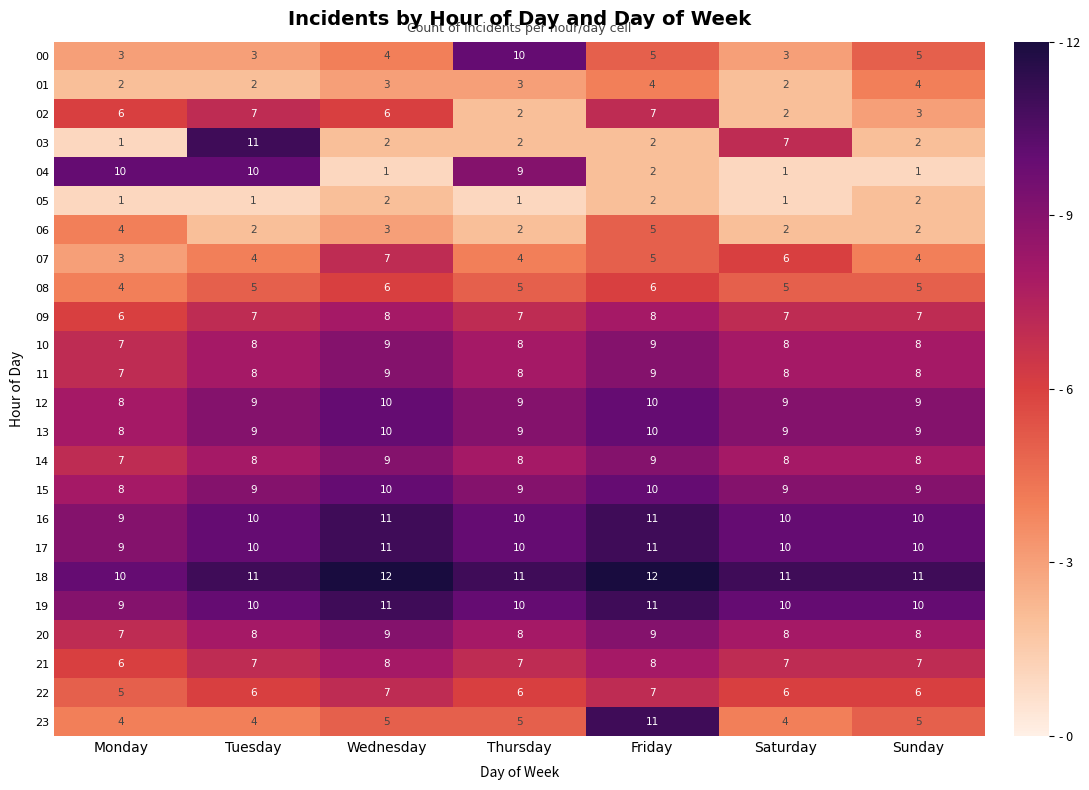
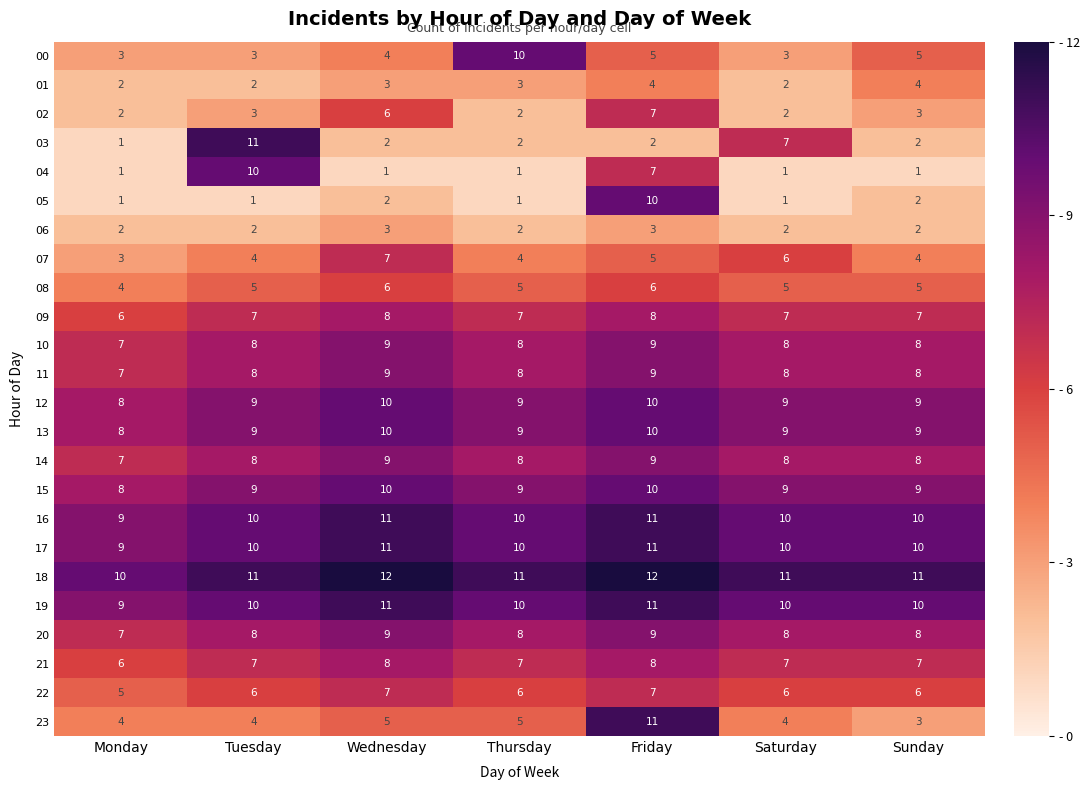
  {
    "00": {
      "Monday": 3,
      "Tuesday": 3,
      "Wednesday": 4,
      "Thursday": 10,
      "Friday": 5,
      "Saturday": 3,
      "Sunday": 5
    },
    "01": {
      "Monday": 2,
      "Tuesday": 2,
      "Wednesday": 3,
      "Thursday": 3,
      "Friday": 4,
      "Saturday": 2,
      "Sunday": 4
    },
    "02": {
-     "Monday": 6,
-     "Tuesday": 7,
+     "Monday": 2,
+     "Tuesday": 3,
      "Wednesday": 6,
      "Thursday": 2,
      "Friday": 7,
      "Saturday": 2,
      "Sunday": 3
    },
    "03": {
      "Monday": 1,
      "Tuesday": 11,
      "Wednesday": 2,
      "Thursday": 2,
      "Friday": 2,
      "Saturday": 7,
      "Sunday": 2
    },
    "04": {
-     "Monday": 10,
+     "Monday": 1,
      "Tuesday": 10,
      "Wednesday": 1,
-     "Thursday": 9,
-     "Friday": 2,
+     "Thursday": 1,
+     "Friday": 7,
      "Saturday": 1,
      "Sunday": 1
    },
    "05": {
      "Monday": 1,
      "Tuesday": 1,
      "Wednesday": 2,
      "Thursday": 1,
-     "Friday": 2,
+     "Friday": 10,
      "Saturday": 1,
      "Sunday": 2
    },
    "06": {
-     "Monday": 4,
+     "Monday": 2,
      "Tuesday": 2,
      "Wednesday": 3,
      "Thursday": 2,
-     "Friday": 5,
+     "Friday": 3,
      "Saturday": 2,
      "Sunday": 2
    },
    "07": {
      "Monday": 3,
      "Tuesday": 4,
      "Wednesday": 7,
      "Thursday": 4,
      "Friday": 5,
      "Saturday": 6,
      "Sunday": 4
    },
    "08": {
      "Monday": 4,
      "Tuesday": 5,
      "Wednesday": 6,
      "Thursday": 5,
      "Friday": 6,
      "Saturday": 5,
      "Sunday": 5
    },
    "09": {
      "Monday": 6,
      "Tuesday": 7,
      "Wednesday": 8,
      "Thursday": 7,
      "Friday": 8,
      "Saturday": 7,
      "Sunday": 7
    },
    "10": {
      "Monday": 7,
      "Tuesday": 8,
      "Wednesday": 9,
      "Thursday": 8,
      "Friday": 9,
      "Saturday": 8,
      "Sunday": 8
    },
    "11": {
      "Monday": 7,
      "Tuesday": 8,
      "Wednesday": 9,
      "Thursday": 8,
      "Friday": 9,
      "Saturday": 8,
      "Sunday": 8
    },
    "12": {
      "Monday": 8,
      "Tuesday": 9,
      "Wednesday": 10,
      "Thursday": 9,
      "Friday": 10,
      "Saturday": 9,
      "Sunday": 9
    },
    "13": {
      "Monday": 8,
      "Tuesday": 9,
      "Wednesday": 10,
      "Thursday": 9,
      "Friday": 10,
      "Saturday": 9,
      "Sunday": 9
    },
    "14": {
      "Monday": 7,
      "Tuesday": 8,
      "Wednesday": 9,
      "Thursday": 8,
      "Friday": 9,
      "Saturday": 8,
      "Sunday": 8
    },
    "15": {
      "Monday": 8,
      "Tuesday": 9,
      "Wednesday": 10,
      "Thursday": 9,
      "Friday": 10,
      "Saturday": 9,
      "Sunday": 9
    },
    "16": {
      "Monday": 9,
      "Tuesday": 10,
      "Wednesday": 11,
      "Thursday": 10,
      "Friday": 11,
      "Saturday": 10,
      "Sunday": 10
    },
    "17": {
      "Monday": 9,
      "Tuesday": 10,
      "Wednesday": 11,
      "Thursday": 10,
      "Friday": 11,
      "Saturday": 10,
      "Sunday": 10
    },
    "18": {
      "Monday": 10,
      "Tuesday": 11,
      "Wednesday": 12,
      "Thursday": 11,
      "Friday": 12,
      "Saturday": 11,
      "Sunday": 11
    },
    "19": {
      "Monday": 9,
      "Tuesday": 10,
      "Wednesday": 11,
      "Thursday": 10,
      "Friday": 11,
      "Saturday": 10,
      "Sunday": 10
    },
    "20": {
      "Monday": 7,
      "Tuesday": 8,
      "Wednesday": 9,
      "Thursday": 8,
      "Friday": 9,
      "Saturday": 8,
      "Sunday": 8
    },
    "21": {
      "Monday": 6,
      "Tuesday": 7,
      "Wednesday": 8,
      "Thursday": 7,
      "Friday": 8,
      "Saturday": 7,
      "Sunday": 7
    },
    "22": {
      "Monday": 5,
      "Tuesday": 6,
      "Wednesday": 7,
      "Thursday": 6,
      "Friday": 7,
      "Saturday": 6,
      "Sunday": 6
    },
    "23": {
      "Monday": 4,
      "Tuesday": 4,
      "Wednesday": 5,
      "Thursday": 5,
      "Friday": 11,
      "Saturday": 4,
-     "Sunday": 5
+     "Sunday": 3
    }
  }
